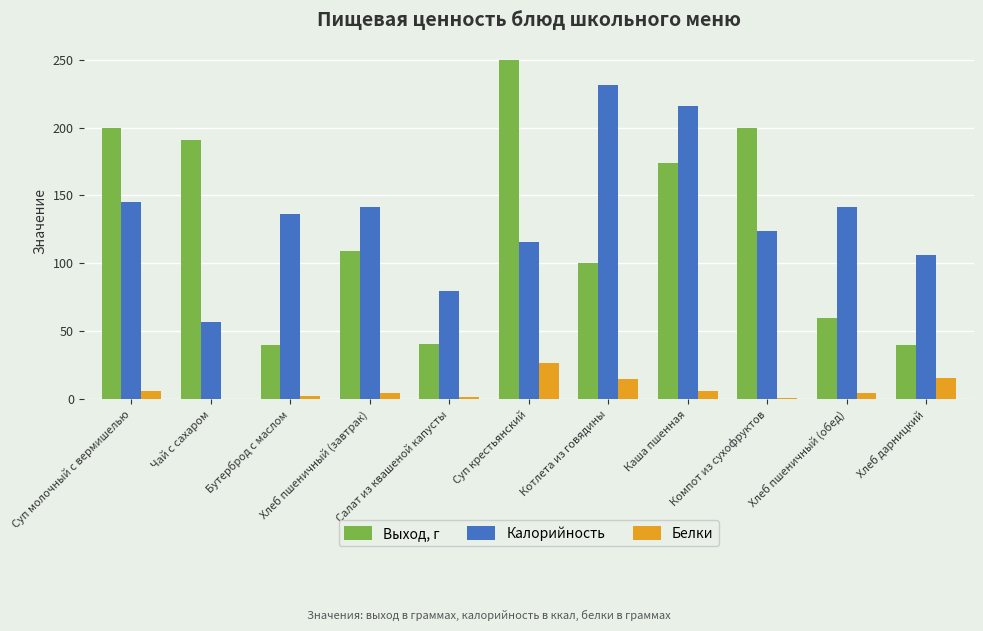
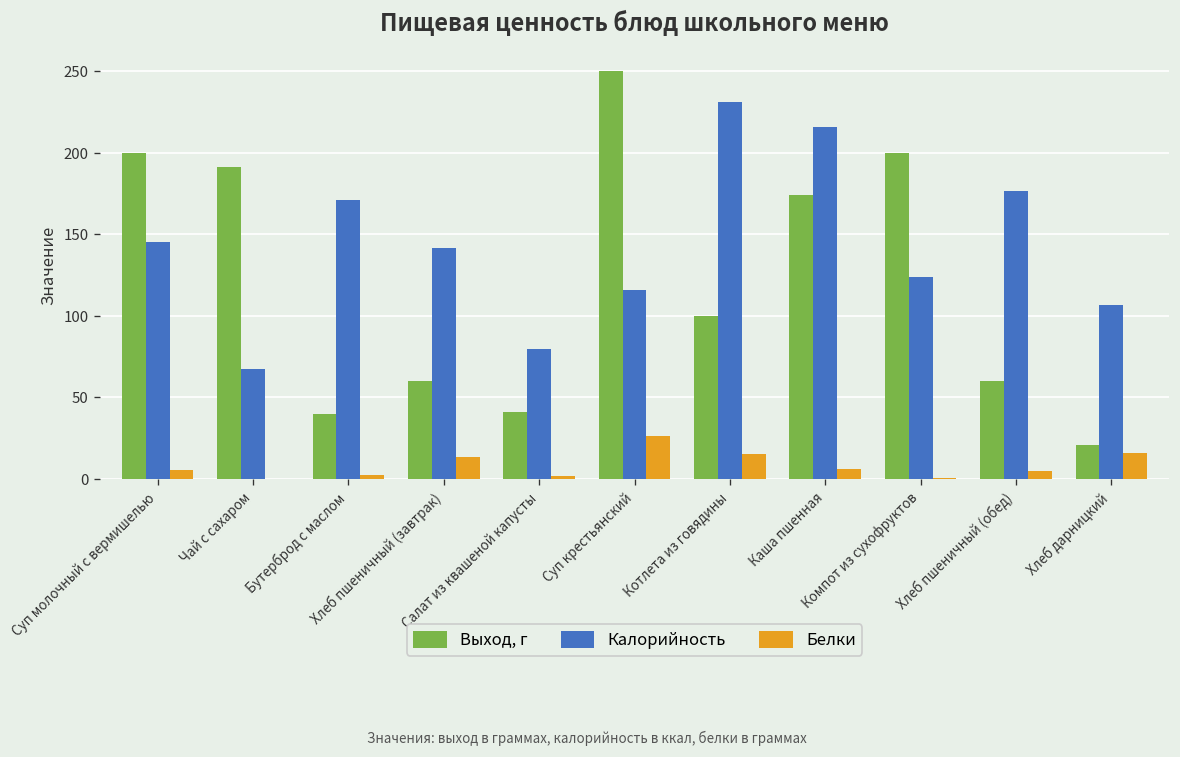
  {
    "Выход, г": {
      "Суп молочный с вермишелью": 200,
      "Чай с сахаром": 191,
      "Бутерброд с маслом": 40,
-     "Хлеб пшеничный (завтрак)": 109,
+     "Хлеб пшеничный (завтрак)": 60,
      "Салат из квашеной капусты": 41,
      "Суп крестьянский": 250,
      "Котлета из говядины": 100,
      "Каша пшенная": 174,
      "Компот из сухофруктов": 200,
      "Хлеб пшеничный (обед)": 60,
-     "Хлеб дарницкий": 40
+     "Хлеб дарницкий": 21
    },
    "Калорийность": {
      "Суп молочный с вермишелью": 145,
-     "Чай с сахаром": 57,
-     "Бутерброд с маслом": 136,
+     "Чай с сахаром": 67,
+     "Бутерброд с маслом": 171,
      "Хлеб пшеничный (завтрак)": 142,
      "Салат из квашеной капусты": 80,
      "Суп крестьянский": 116,
      "Котлета из говядины": 231,
      "Каша пшенная": 216,
      "Компот из сухофруктов": 124,
-     "Хлеб пшеничный (обед)": 142,
+     "Хлеб пшеничный (обед)": 177,
      "Хлеб дарницкий": 106
    },
    "Белки": {
      "Суп молочный с вермишелью": 6,
      "Бутерброд с маслом": 2,
-     "Хлеб пшеничный (завтрак)": 5,
+     "Хлеб пшеничный (завтрак)": 13,
      "Суп крестьянский": 27,
      "Котлета из говядины": 15,
      "Каша пшенная": 6,
      "Хлеб пшеничный (обед)": 5,
      "Хлеб дарницкий": 16
    }
  }
